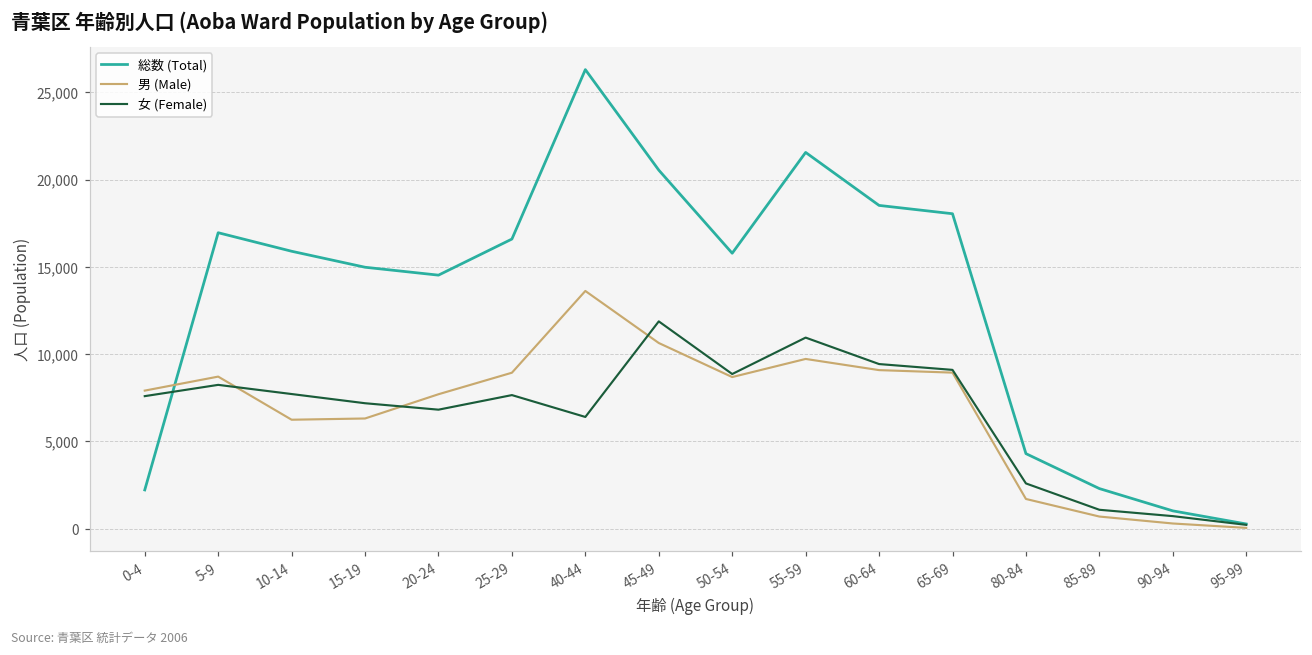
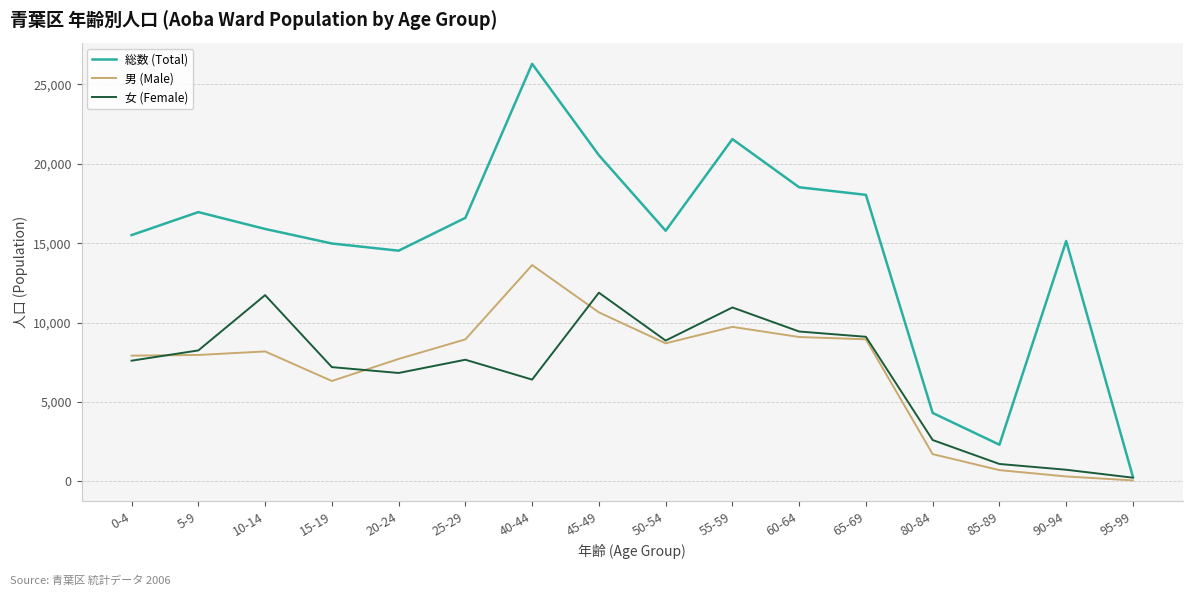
  {
    "総数 (Total)": {
-     "0-4": "2,200",
+     "0-4": "15,500",
      "5-9": "17,000",
      "10-14": "15,900",
      "15-19": "15,000",
      "20-24": "14,500",
      "25-29": "16,600",
      "40-44": "26,300",
      "45-49": "20,500",
      "50-54": "15,800",
      "55-59": "21,600",
      "60-64": "18,500",
      "65-69": "18,000",
      "80-84": "4,300",
      "85-89": "2,300",
-     "90-94": "1,000"
+     "90-94": "15,100"
    },
    "男 (Male)": {
      "0-4": "7,900",
-     "5-9": "8,700",
-     "10-14": "6,200",
+     "5-9": "8,000",
+     "10-14": "8,200",
      "15-19": "6,300",
      "20-24": "7,700",
      "25-29": "8,900",
      "40-44": "13,600",
      "45-49": "10,600",
      "50-54": "8,700",
      "55-59": "9,700",
      "60-64": "9,100",
      "80-84": "1,700",
      "85-89": "700",
      "90-94": "300",
      "95-99": "100"
    },
    "女 (Female)": {
      "0-4": "7,600",
      "5-9": "8,200",
-     "10-14": "7,700",
+     "10-14": "11,700",
      "15-19": "7,200",
      "20-24": "6,800",
      "25-29": "7,700",
      "40-44": "6,400",
      "45-49": "11,900",
      "50-54": "8,900",
      "55-59": "11,000",
      "60-64": "9,400",
      "80-84": "2,600",
      "85-89": "1,100",
      "90-94": "700"
    }
  }
